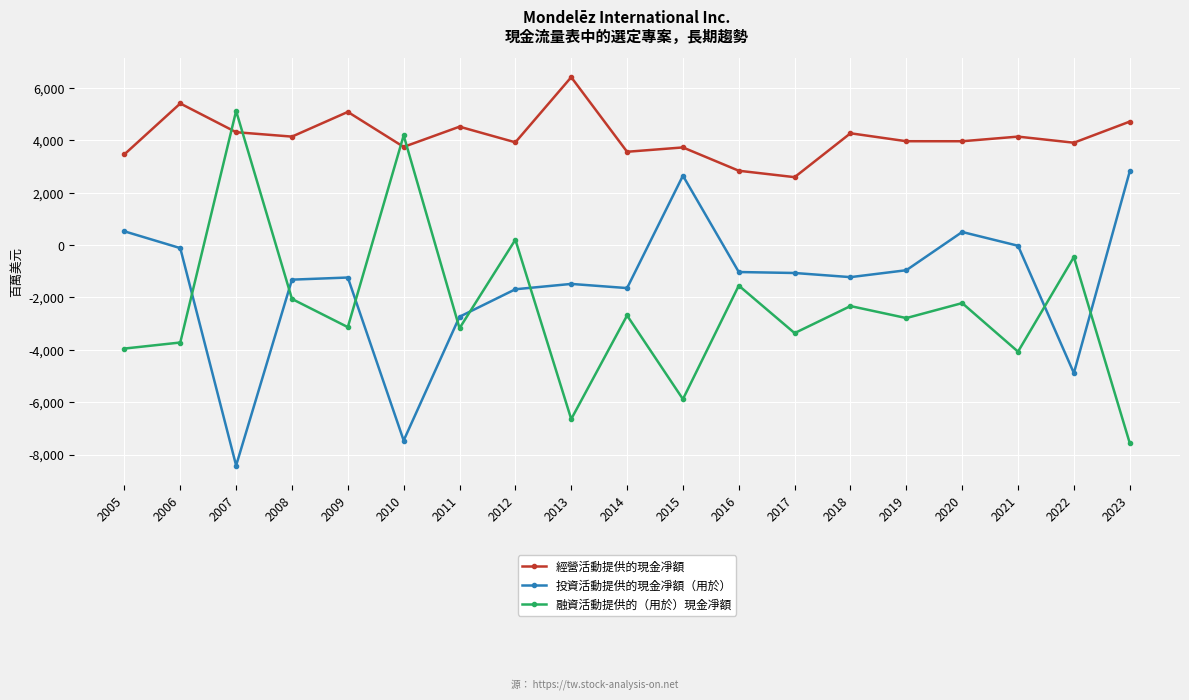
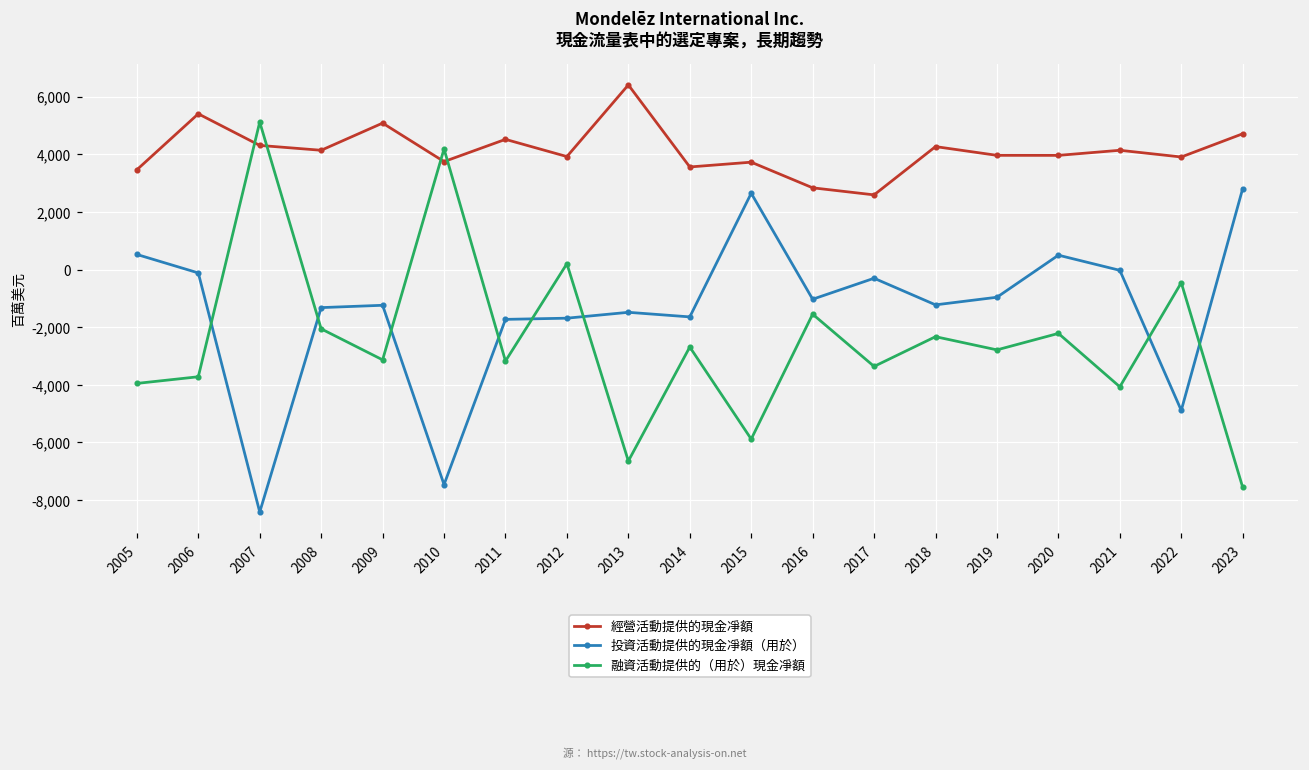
  {
    "經營活動提供的現金凈額": {
      "2005": "3,500",
      "2006": "5,400",
      "2007": "4,300",
      "2008": "4,100",
      "2009": "5,100",
      "2010": "3,700",
      "2011": "4,500",
      "2012": "3,900",
      "2013": "6,400",
      "2014": "3,600",
      "2015": "3,700",
      "2016": "2,800",
      "2017": "2,600",
      "2018": "4,300",
      "2019": "4,000",
      "2020": "4,000",
      "2021": "4,100",
      "2022": "3,900",
      "2023": "4,700"
    },
    "投資活動提供的現金凈額（用於）": {
      "2005": "500",
      "2006": "-100",
      "2007": "-8,400",
      "2008": "-1,300",
      "2009": "-1,200",
      "2010": "-7,500",
-     "2011": "-2,700",
+     "2011": "-1,700",
      "2012": "-1,700",
      "2013": "-1,500",
      "2014": "-1,600",
      "2015": "2,600",
      "2016": "-1,000",
-     "2017": "-1,100",
+     "2017": "-300",
      "2018": "-1,200",
      "2019": "-1,000",
      "2020": "500",
      "2021": "0",
      "2022": "-4,900",
      "2023": "2,800"
    },
    "融資活動提供的（用於）現金凈額": {
      "2005": "-4,000",
      "2006": "-3,700",
      "2007": "5,100",
      "2008": "-2,100",
      "2009": "-3,100",
      "2010": "4,200",
      "2011": "-3,200",
      "2012": "200",
      "2013": "-6,600",
      "2014": "-2,700",
      "2015": "-5,900",
      "2016": "-1,500",
      "2017": "-3,400",
      "2018": "-2,300",
      "2019": "-2,800",
      "2020": "-2,200",
      "2021": "-4,100",
      "2022": "-500",
      "2023": "-7,600"
    }
  }
